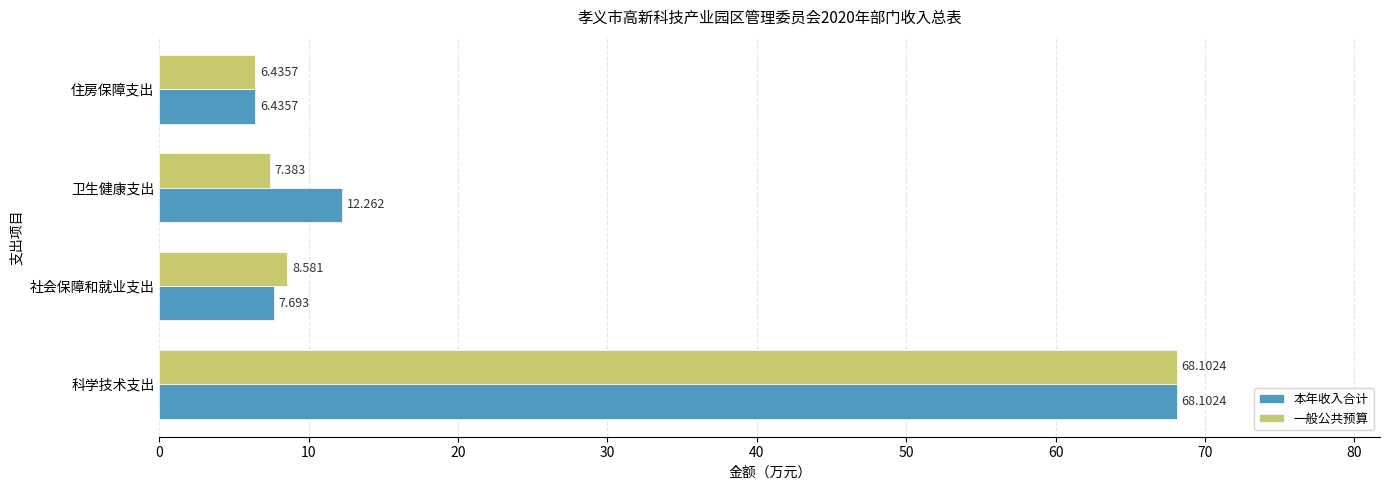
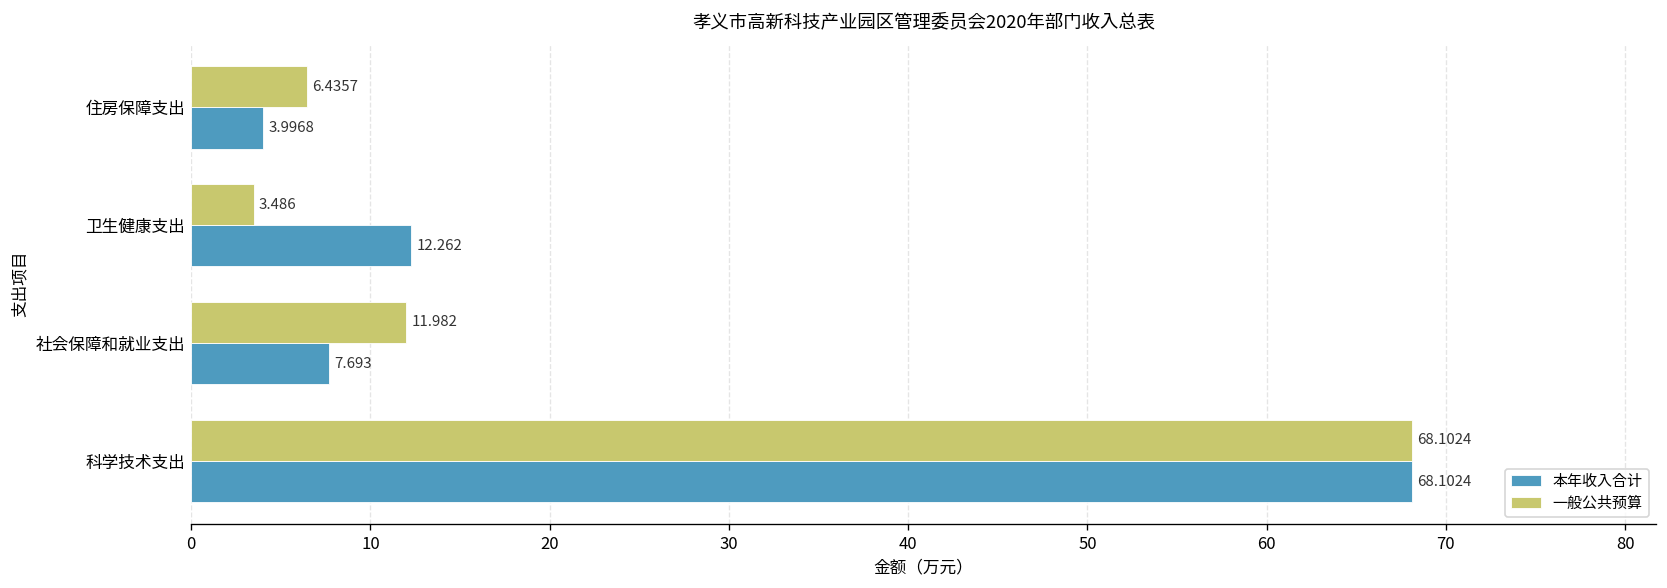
  {
    "本年收入合计": {
-     "住房保障支出": 6.4357,
+     "住房保障支出": 3.9968,
      "卫生健康支出": 12.262,
      "社会保障和就业支出": 7.693,
      "科学技术支出": 68.1024
    },
    "一般公共预算": {
      "住房保障支出": 6.4357,
-     "卫生健康支出": 7.383,
-     "社会保障和就业支出": 8.581,
+     "卫生健康支出": 3.486,
+     "社会保障和就业支出": 11.982,
      "科学技术支出": 68.1024
    }
  }
